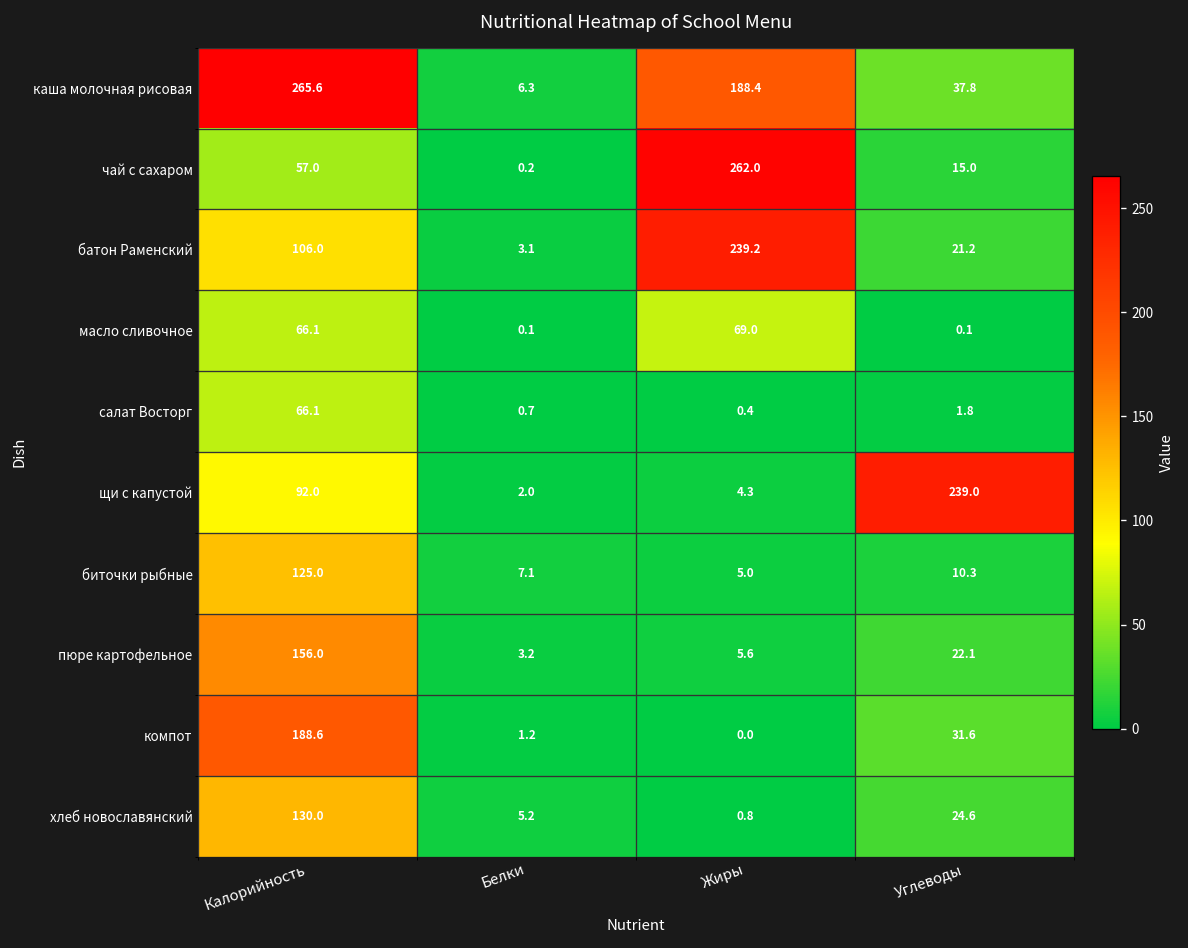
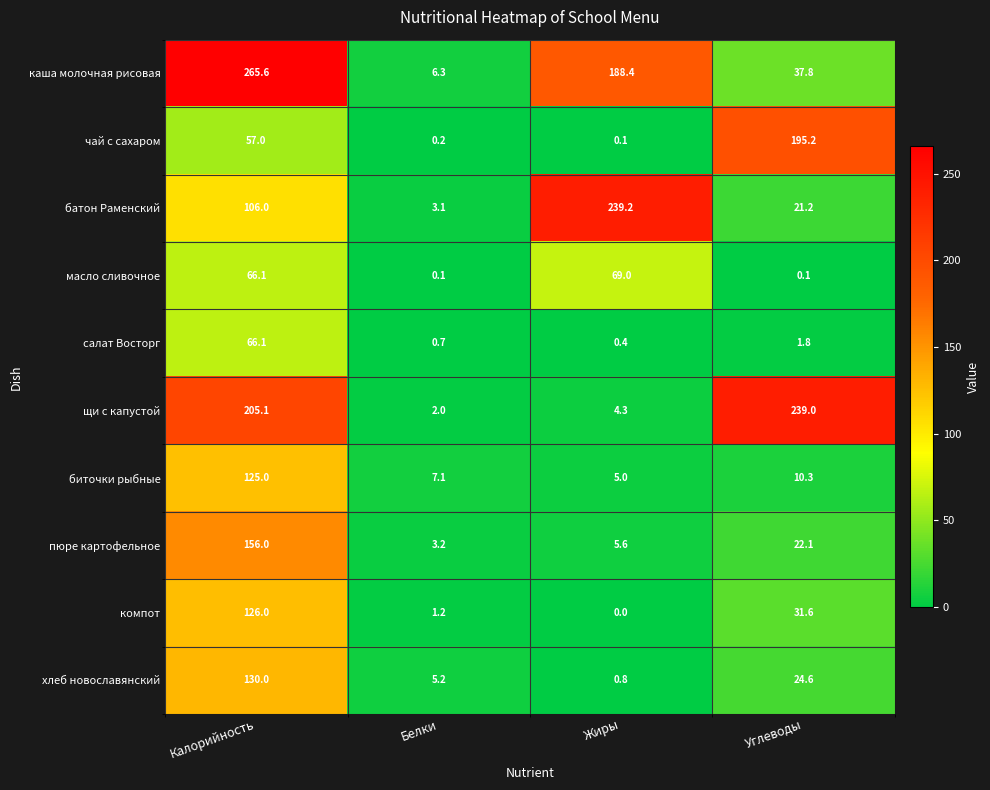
  {
    "каша молочная рисовая": {
      "Калорийность": 265.6,
      "Белки": 6.3,
      "Жиры": 188.4,
      "Углеводы": 37.8
    },
    "чай с сахаром": {
      "Калорийность": 57.0,
      "Белки": 0.2,
-     "Жиры": 262.0,
-     "Углеводы": 15.0
+     "Жиры": 0.1,
+     "Углеводы": 195.2
    },
    "батон Раменский": {
      "Калорийность": 106.0,
      "Белки": 3.1,
      "Жиры": 239.2,
      "Углеводы": 21.2
    },
    "масло сливочное": {
      "Калорийность": 66.1,
      "Белки": 0.1,
      "Жиры": 69.0,
      "Углеводы": 0.1
    },
    "салат Восторг": {
      "Калорийность": 66.1,
      "Белки": 0.7,
      "Жиры": 0.4,
      "Углеводы": 1.8
    },
    "щи с капустой": {
-     "Калорийность": 92.0,
+     "Калорийность": 205.1,
      "Белки": 2.0,
      "Жиры": 4.3,
      "Углеводы": 239.0
    },
    "биточки рыбные": {
      "Калорийность": 125.0,
      "Белки": 7.1,
      "Жиры": 5.0,
      "Углеводы": 10.3
    },
    "пюре картофельное": {
      "Калорийность": 156.0,
      "Белки": 3.2,
      "Жиры": 5.6,
      "Углеводы": 22.1
    },
    "компот": {
-     "Калорийность": 188.6,
+     "Калорийность": 126.0,
      "Белки": 1.2,
      "Жиры": 0.0,
      "Углеводы": 31.6
    },
    "хлеб новославянский": {
      "Калорийность": 130.0,
      "Белки": 5.2,
      "Жиры": 0.8,
      "Углеводы": 24.6
    }
  }
